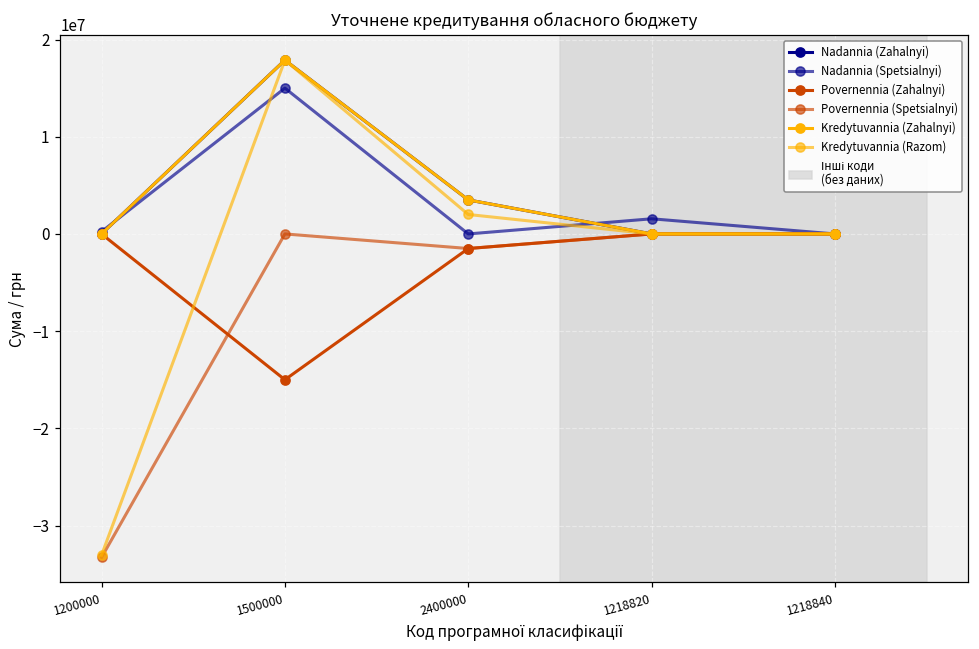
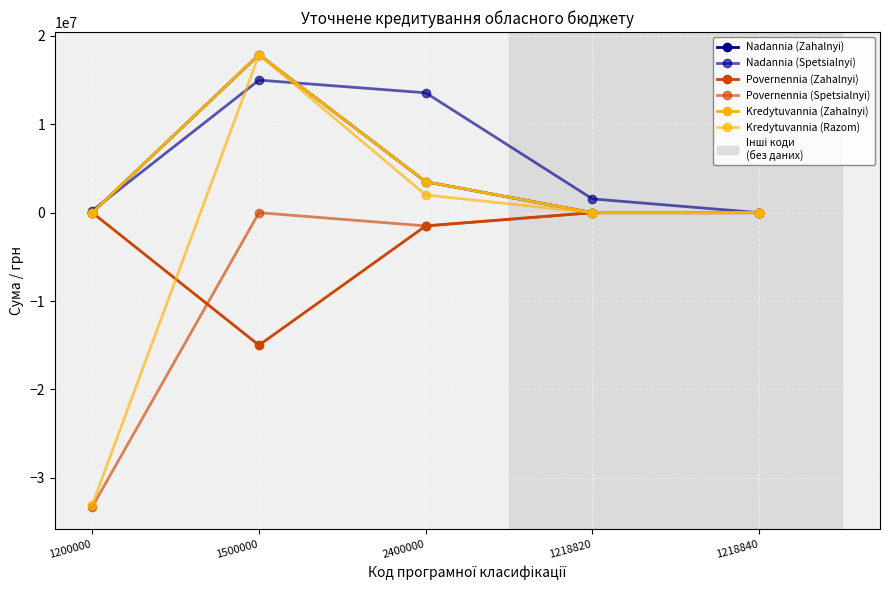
  {
    "Nadannia (Spetsialnyi)": {
      "1500000": 15000000,
-     "2400000": 0,
+     "2400000": 14000000,
      "1218820": 2000000
    }
  }
